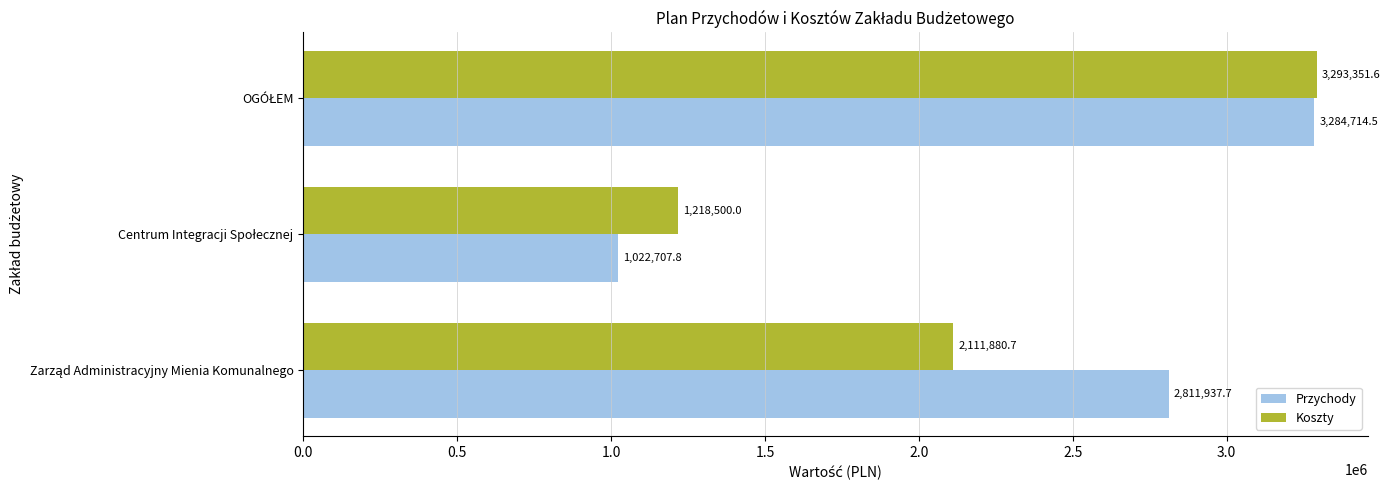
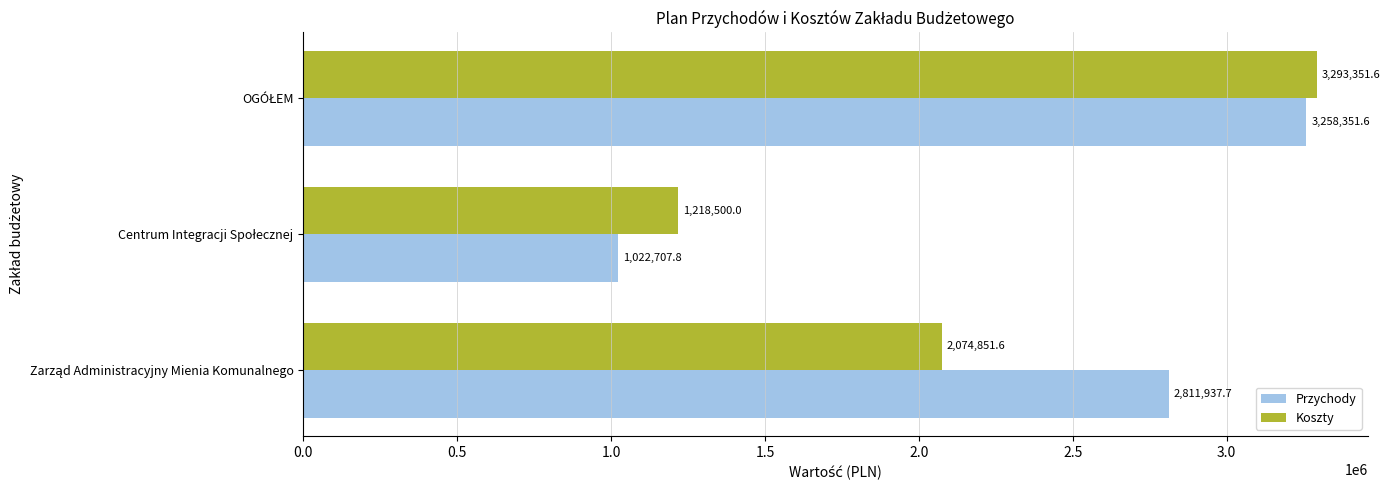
  {
    "Przychody": {
-     "OGÓŁEM": "3,284,714.5",
+     "OGÓŁEM": "3,258,351.6",
      "Centrum Integracji Społecznej": "1,022,707.8",
      "Zarząd Administracyjny Mienia Komunalnego": "2,811,937.7"
    },
    "Koszty": {
      "OGÓŁEM": "3,293,351.6",
      "Centrum Integracji Społecznej": "1,218,500.0",
-     "Zarząd Administracyjny Mienia Komunalnego": "2,111,880.7"
+     "Zarząd Administracyjny Mienia Komunalnego": "2,074,851.6"
    }
  }
